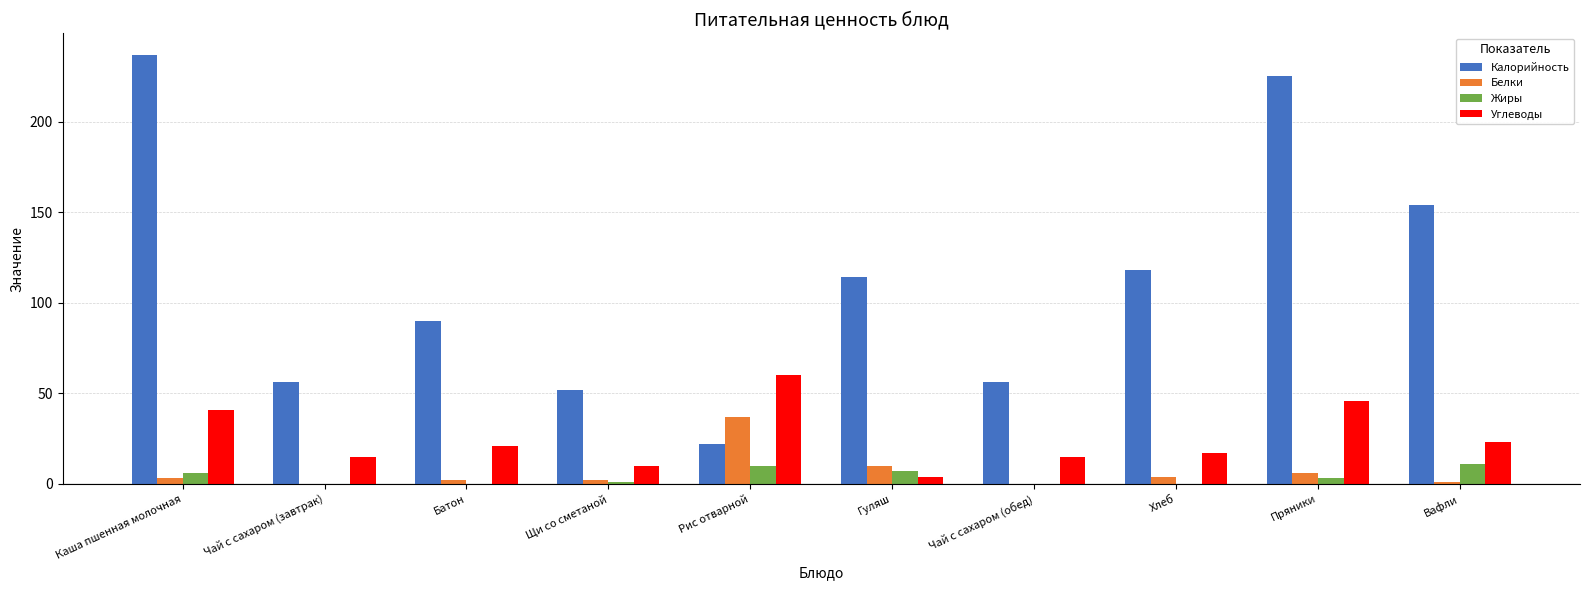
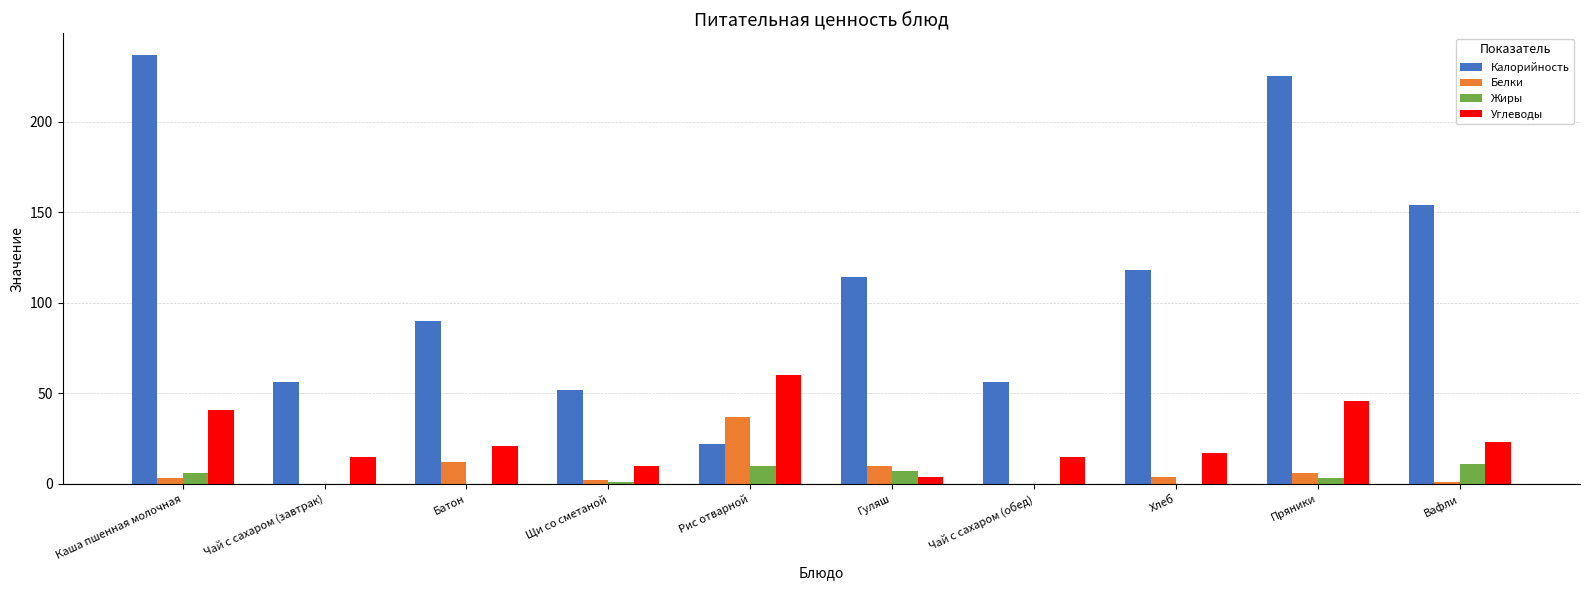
  {
    "Калорийность": {
      "Каша пшенная молочная": 237,
      "Чай с сахаром (завтрак)": 56,
      "Батон": 90,
      "Щи со сметаной": 52,
      "Рис отварной": 22,
      "Гуляш": 114,
      "Чай с сахаром (обед)": 56,
      "Хлеб": 118,
      "Пряники": 225,
      "Вафли": 154
    },
    "Белки": {
      "Каша пшенная молочная": 3,
      "Чай с сахаром (завтрак)": 0,
-     "Батон": 2,
+     "Батон": 12,
      "Щи со сметаной": 2,
      "Рис отварной": 37,
      "Гуляш": 10,
      "Чай с сахаром (обед)": 0,
      "Хлеб": 4,
      "Пряники": 6
    },
    "Жиры": {
      "Каша пшенная молочная": 6,
      "Чай с сахаром (завтрак)": 0,
      "Батон": 0,
      "Рис отварной": 10,
      "Гуляш": 7,
      "Чай с сахаром (обед)": 0,
      "Хлеб": 0,
      "Пряники": 3,
      "Вафли": 11
    },
    "Углеводы": {
      "Каша пшенная молочная": 41,
      "Чай с сахаром (завтрак)": 15,
      "Батон": 21,
      "Щи со сметаной": 10,
      "Рис отварной": 60,
      "Гуляш": 4,
      "Чай с сахаром (обед)": 15,
      "Хлеб": 17,
      "Пряники": 46,
      "Вафли": 23
    }
  }
